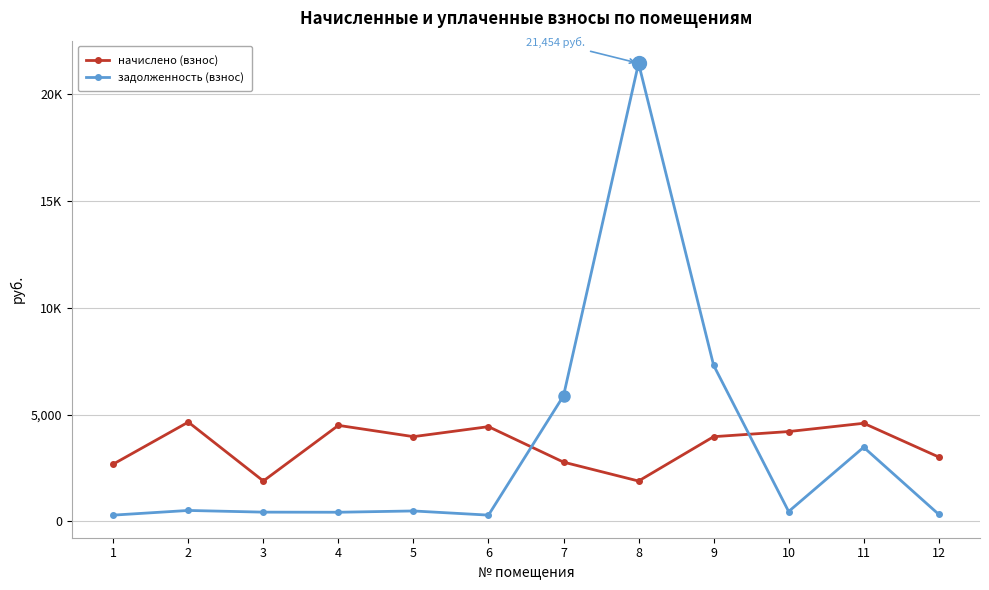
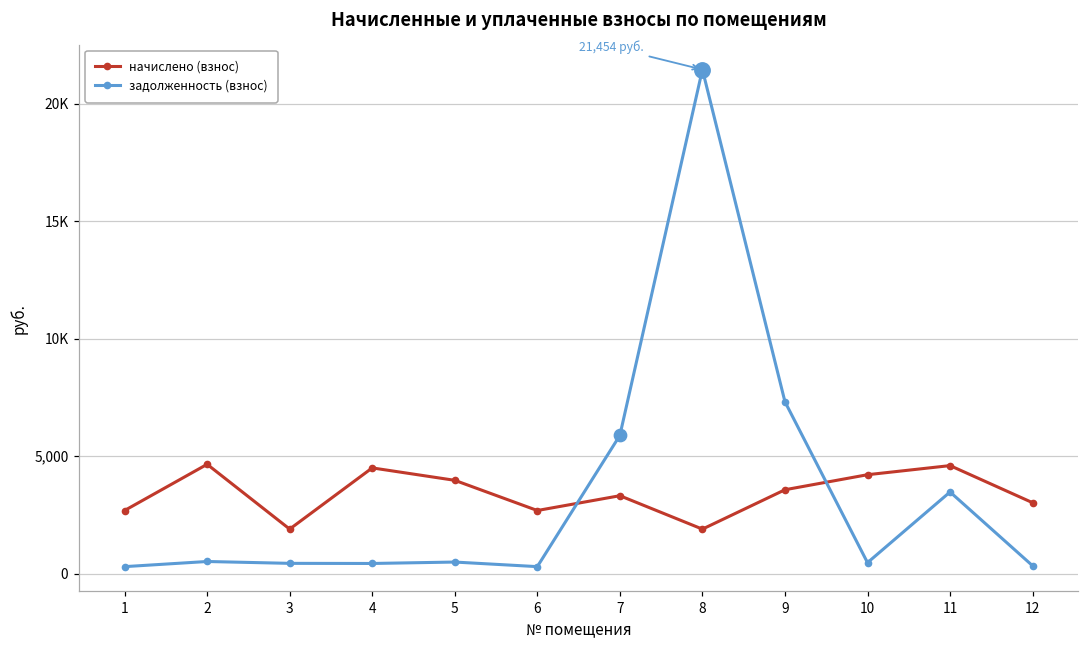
  {
    "начислено (взнос)": {
      "1": "2,700",
      "2": "4,700",
      "3": "1,900",
      "4": "4,500",
      "5": "4,000",
-     "6": "4,400",
-     "7": "2,800",
+     "6": "2,700",
+     "7": "3,300",
      "8": "1,900",
-     "9": "4,000",
+     "9": "3,600",
      "10": "4,200",
      "11": "4,600",
      "12": "3,000"
    }
  }
